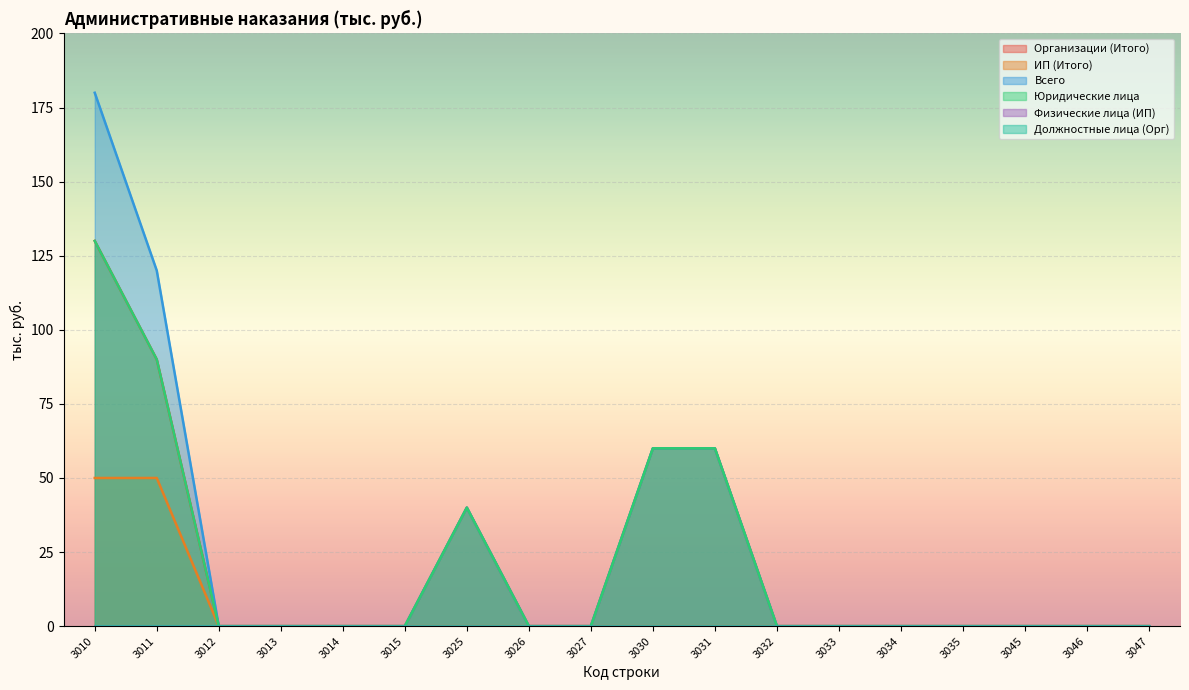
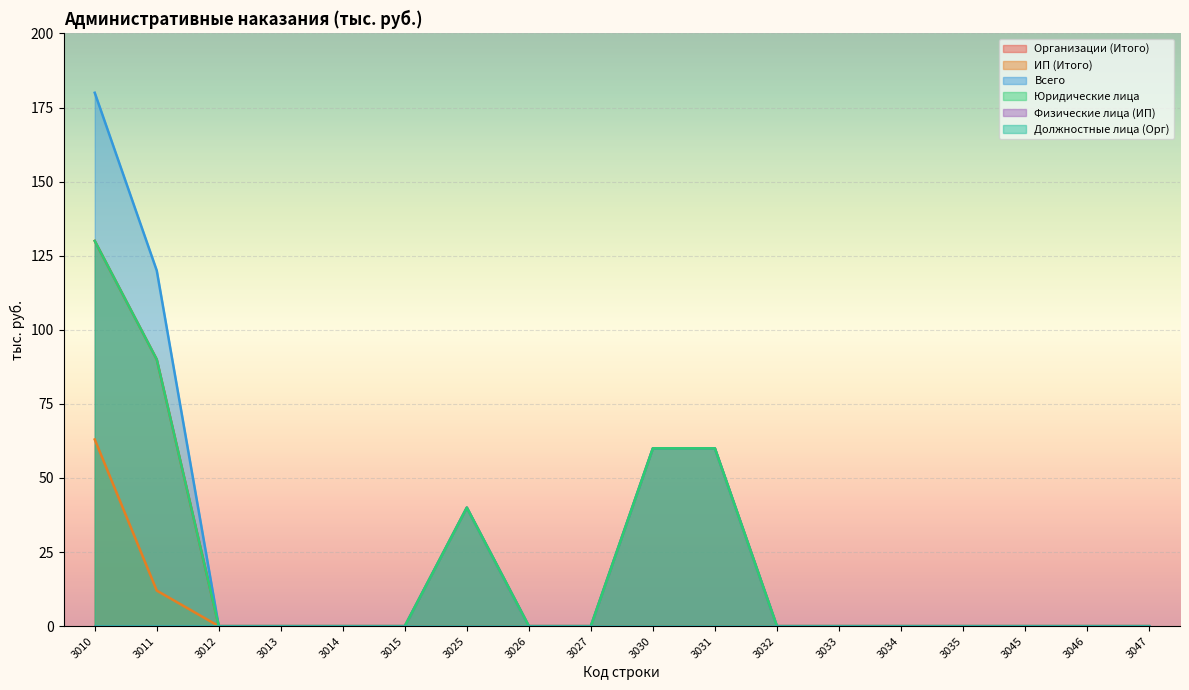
  {
    "ИП (Итого)": {
-     "3010": 50,
-     "3011": 50
+     "3010": 63,
+     "3011": 12
    }
  }
